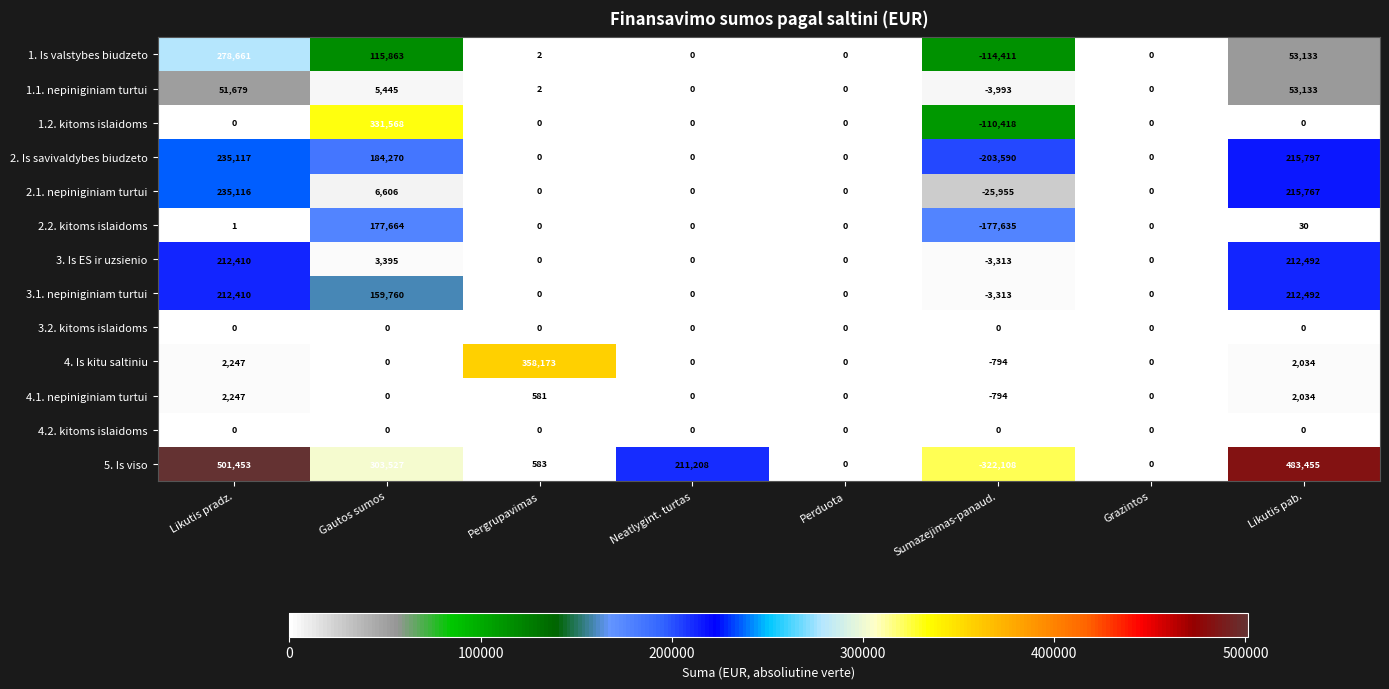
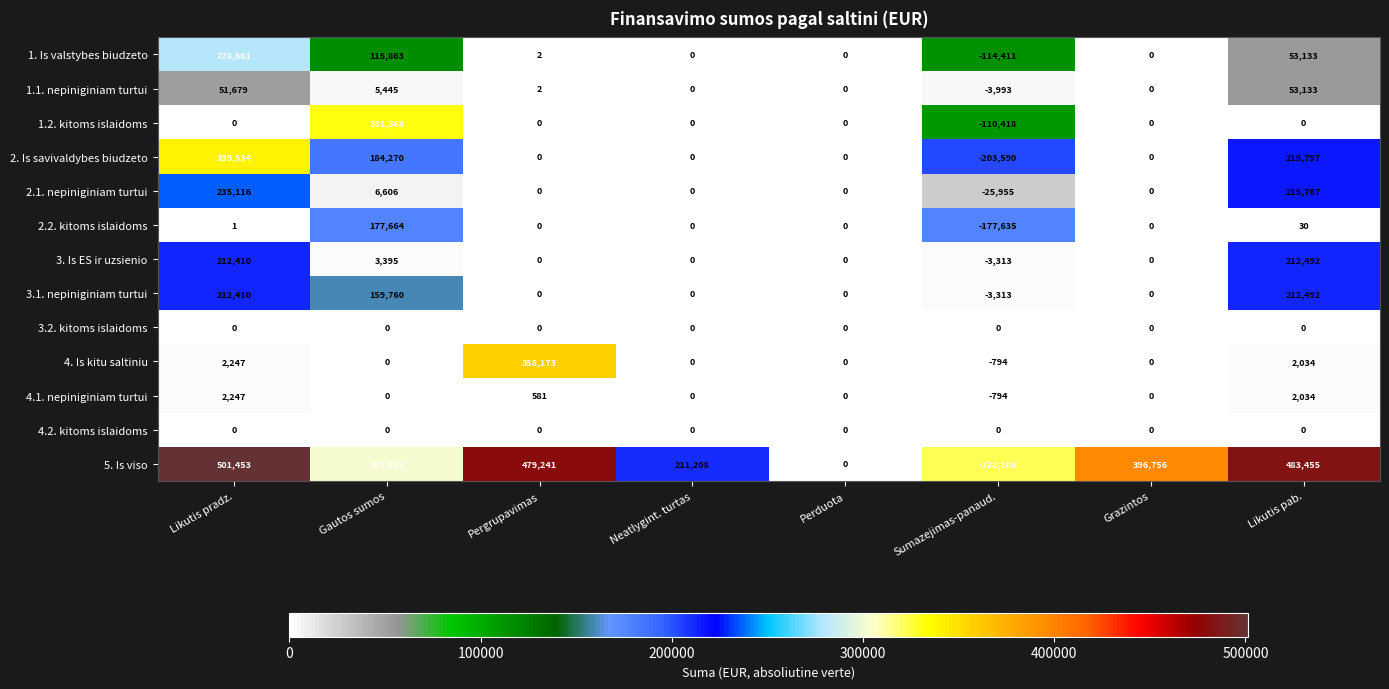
  {
    "1. Is valstybes biudzeto": {
      "Likutis pradz.": "278,661",
      "Gautos sumos": "115,863",
      "Pergrupavimas": "2",
      "Neatlygint. turtas": "0",
      "Perduota": "0",
      "Sumazejimas-panaud.": "-114,411",
      "Grazintos": "0",
      "Likutis pab.": "53,133"
    },
    "1.1. nepiniginiam turtui": {
      "Likutis pradz.": "51,679",
      "Gautos sumos": "5,445",
      "Pergrupavimas": "2",
      "Neatlygint. turtas": "0",
      "Perduota": "0",
      "Sumazejimas-panaud.": "-3,993",
      "Grazintos": "0",
      "Likutis pab.": "53,133"
    },
    "1.2. kitoms islaidoms": {
      "Likutis pradz.": "0",
      "Gautos sumos": "331,568",
      "Pergrupavimas": "0",
      "Neatlygint. turtas": "0",
      "Perduota": "0",
      "Sumazejimas-panaud.": "-110,418",
      "Grazintos": "0",
      "Likutis pab.": "0"
    },
    "2. Is savivaldybes biudzeto": {
-     "Likutis pradz.": "235,117",
+     "Likutis pradz.": "339,534",
      "Gautos sumos": "184,270",
      "Pergrupavimas": "0",
      "Neatlygint. turtas": "0",
      "Perduota": "0",
      "Sumazejimas-panaud.": "-203,590",
      "Grazintos": "0",
      "Likutis pab.": "215,797"
    },
    "2.1. nepiniginiam turtui": {
      "Likutis pradz.": "235,116",
      "Gautos sumos": "6,606",
      "Pergrupavimas": "0",
      "Neatlygint. turtas": "0",
      "Perduota": "0",
      "Sumazejimas-panaud.": "-25,955",
      "Grazintos": "0",
      "Likutis pab.": "215,767"
    },
    "2.2. kitoms islaidoms": {
      "Likutis pradz.": "1",
      "Gautos sumos": "177,664",
      "Pergrupavimas": "0",
      "Neatlygint. turtas": "0",
      "Perduota": "0",
      "Sumazejimas-panaud.": "-177,635",
      "Grazintos": "0",
      "Likutis pab.": "30"
    },
    "3. Is ES ir uzsienio": {
      "Likutis pradz.": "212,410",
      "Gautos sumos": "3,395",
      "Pergrupavimas": "0",
      "Neatlygint. turtas": "0",
      "Perduota": "0",
      "Sumazejimas-panaud.": "-3,313",
      "Grazintos": "0",
      "Likutis pab.": "212,492"
    },
    "3.1. nepiniginiam turtui": {
      "Likutis pradz.": "212,410",
      "Gautos sumos": "159,760",
      "Pergrupavimas": "0",
      "Neatlygint. turtas": "0",
      "Perduota": "0",
      "Sumazejimas-panaud.": "-3,313",
      "Grazintos": "0",
      "Likutis pab.": "212,492"
    },
    "3.2. kitoms islaidoms": {
      "Likutis pradz.": "0",
      "Gautos sumos": "0",
      "Pergrupavimas": "0",
      "Neatlygint. turtas": "0",
      "Perduota": "0",
      "Sumazejimas-panaud.": "0",
      "Grazintos": "0",
      "Likutis pab.": "0"
    },
    "4. Is kitu saltiniu": {
      "Likutis pradz.": "2,247",
      "Gautos sumos": "0",
      "Pergrupavimas": "358,173",
      "Neatlygint. turtas": "0",
      "Perduota": "0",
      "Sumazejimas-panaud.": "-794",
      "Grazintos": "0",
      "Likutis pab.": "2,034"
    },
    "4.1. nepiniginiam turtui": {
      "Likutis pradz.": "2,247",
      "Gautos sumos": "0",
      "Pergrupavimas": "581",
      "Neatlygint. turtas": "0",
      "Perduota": "0",
      "Sumazejimas-panaud.": "-794",
      "Grazintos": "0",
      "Likutis pab.": "2,034"
    },
    "4.2. kitoms islaidoms": {
      "Likutis pradz.": "0",
      "Gautos sumos": "0",
      "Pergrupavimas": "0",
      "Neatlygint. turtas": "0",
      "Perduota": "0",
      "Sumazejimas-panaud.": "0",
      "Grazintos": "0",
      "Likutis pab.": "0"
    },
    "5. Is viso": {
      "Likutis pradz.": "501,453",
      "Gautos sumos": "303,527",
-     "Pergrupavimas": "583",
+     "Pergrupavimas": "479,241",
      "Neatlygint. turtas": "211,208",
      "Perduota": "0",
      "Sumazejimas-panaud.": "-322,108",
-     "Grazintos": "0",
+     "Grazintos": "396,756",
      "Likutis pab.": "483,455"
    }
  }
